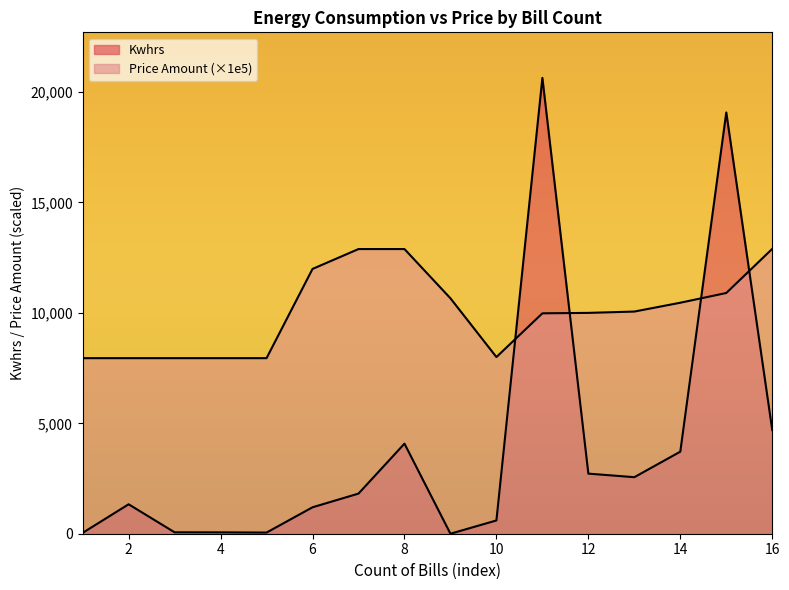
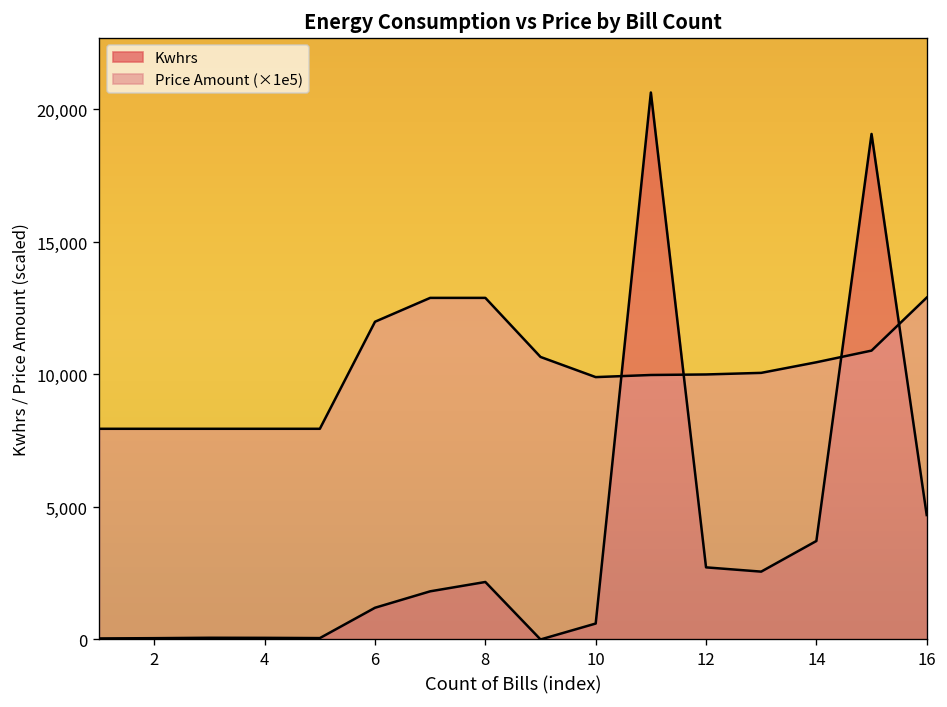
  {
    "Kwhrs": {
-     "2": "1,300",
+     "2": "0",
      "4": "100",
      "6": "1,200",
-     "8": "4,100",
+     "8": "2,200",
      "10": "600",
      "12": "2,700",
      "14": "3,700",
      "16": "4,700"
    },
    "Price Amount (×1e5)": {
      "2": "8,000",
      "4": "8,000",
      "6": "12,000",
      "8": "12,900",
-     "10": "8,000",
+     "10": "9,900",
      "12": "10,000",
      "14": "10,500",
      "16": "12,900"
    }
  }
